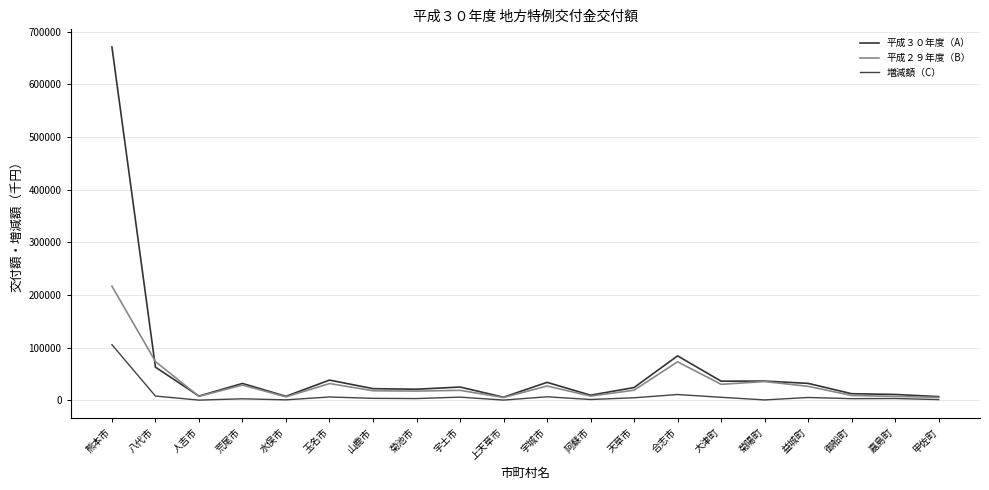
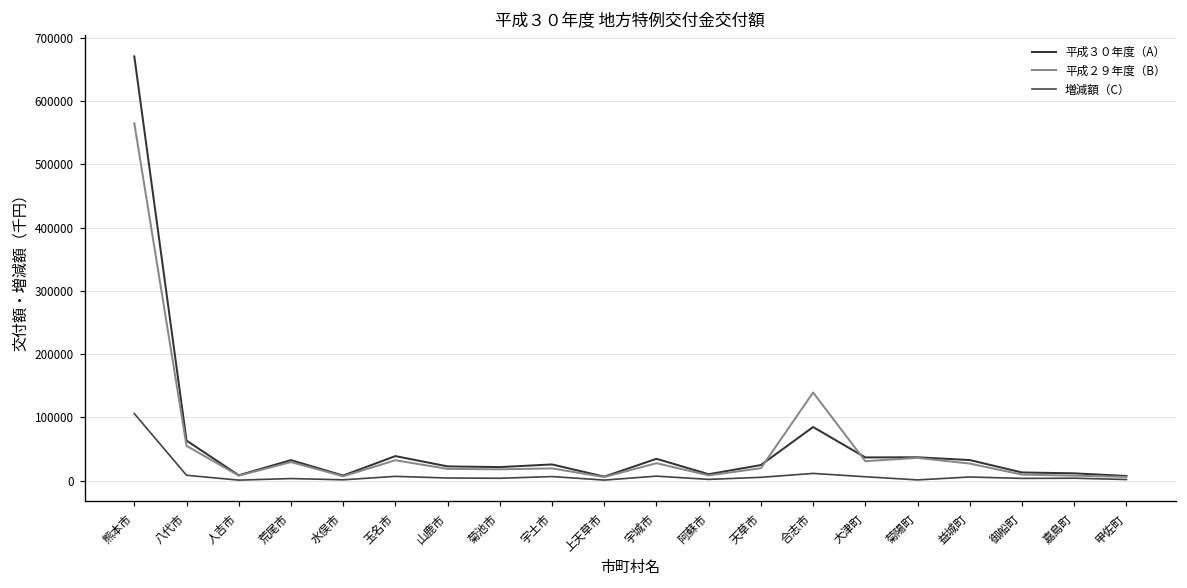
  {
    "平成２９年度（B）": {
-     "熊本市": 220000,
-     "八代市": 70000,
+     "熊本市": 570000,
+     "八代市": 50000,
      "玉名市": 30000,
      "宇土市": 20000,
      "宇城市": 30000,
      "天草市": 20000,
-     "合志市": 70000,
+     "合志市": 140000,
      "大津町": 30000,
      "益城町": 30000
    }
  }
